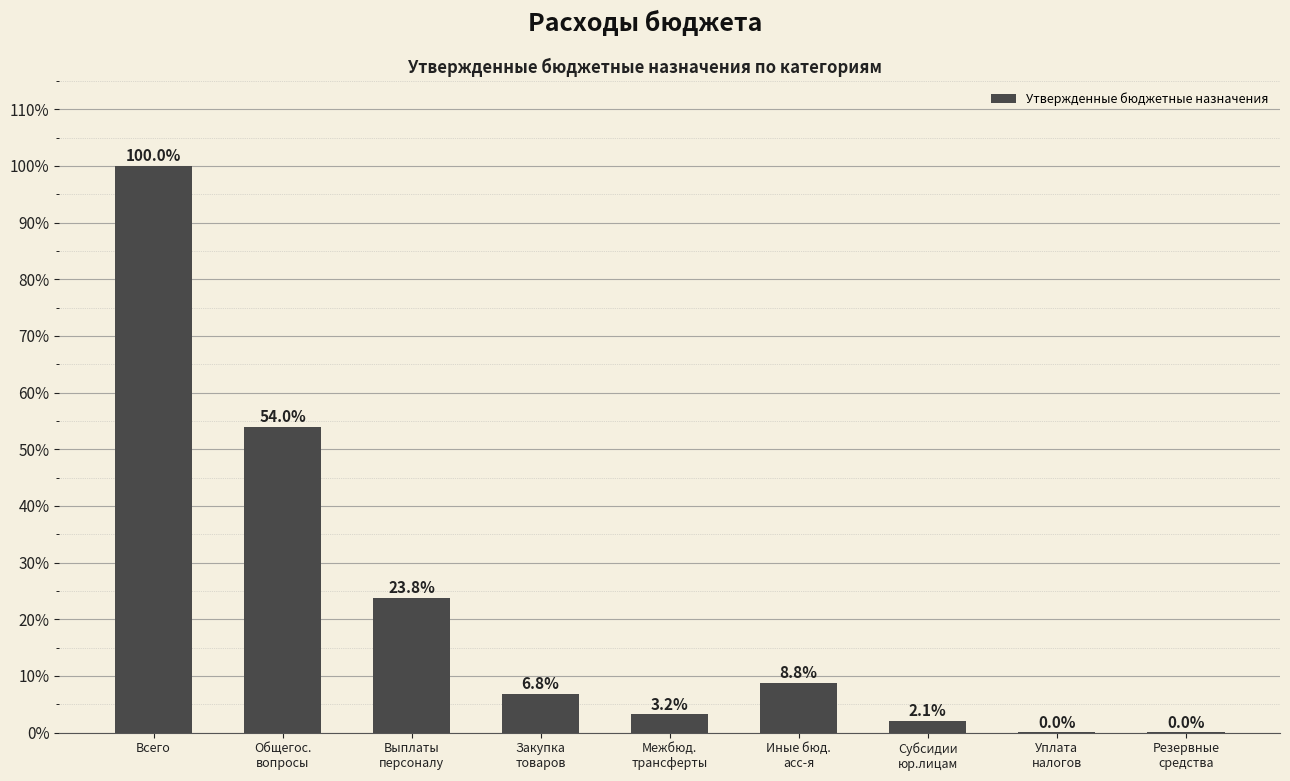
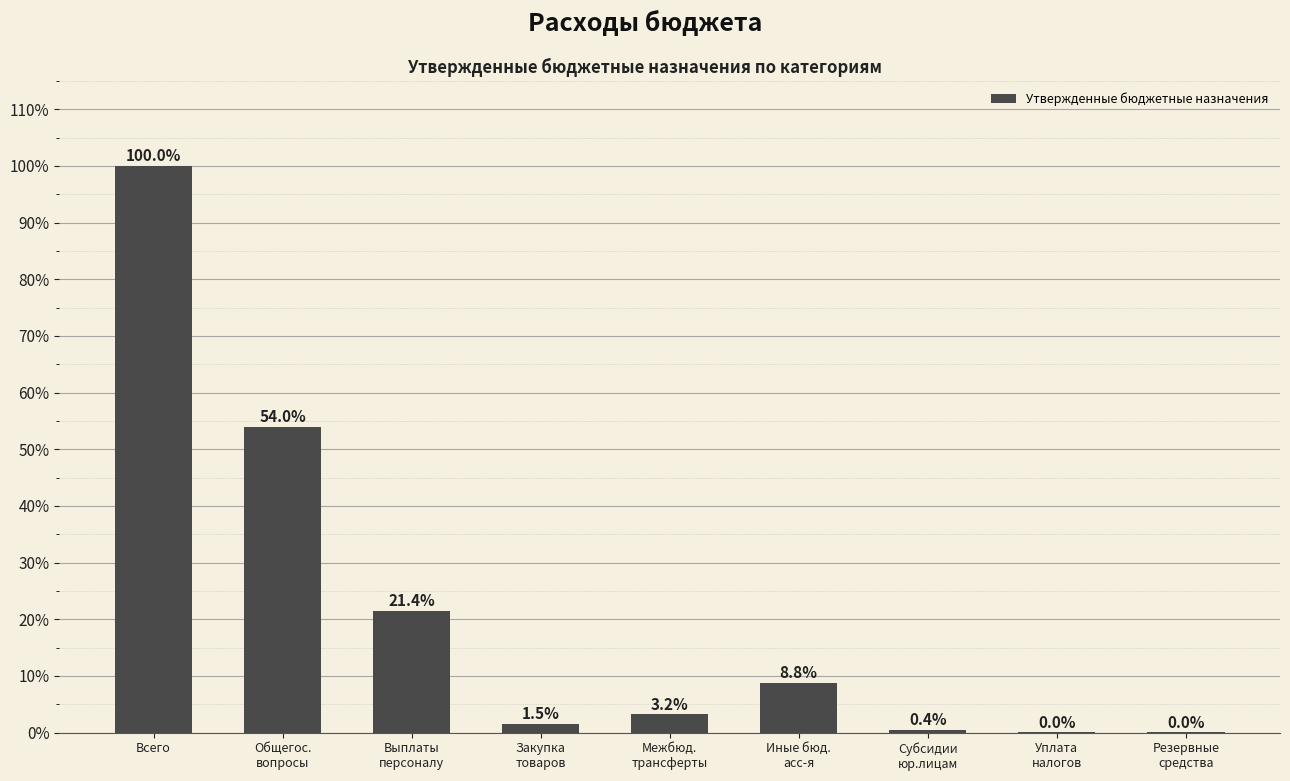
  {
    "Всего": "100.0%",
    "Общегос. вопросы": "54.0%",
-   "Выплаты персоналу": "23.8%",
-   "Закупка товаров": "6.8%",
+   "Выплаты персоналу": "21.4%",
+   "Закупка товаров": "1.5%",
    "Межбюд. трансферты": "3.2%",
    "Иные бюд. асс-я": "8.8%",
-   "Субсидии юр.лицам": "2.1%",
+   "Субсидии юр.лицам": "0.4%",
    "Уплата налогов": "0.0%",
    "Резервные средства": "0.0%"
  }
